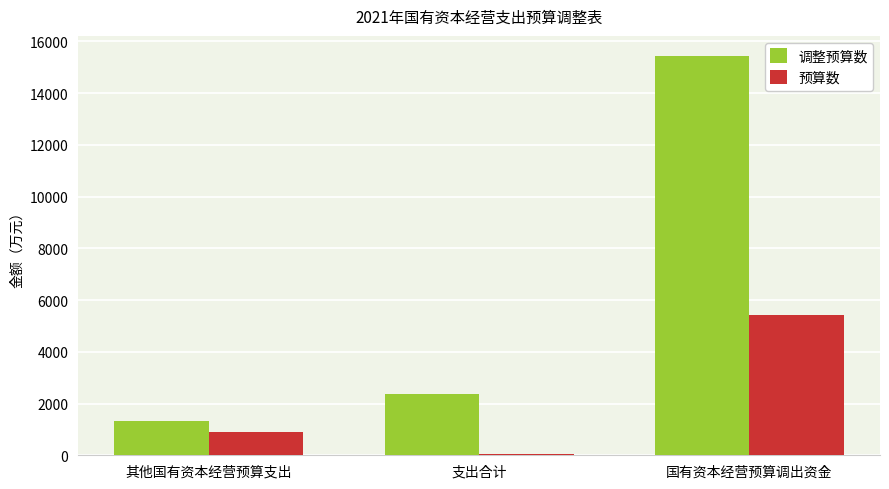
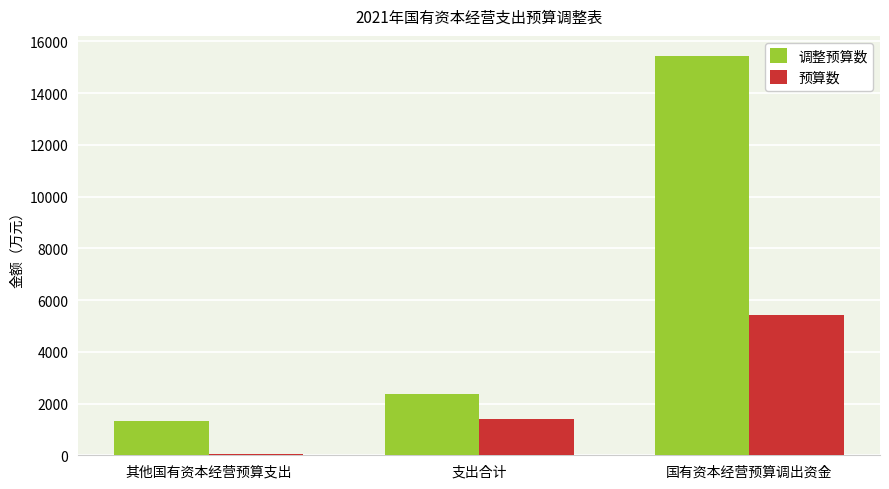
  {
    "调整预算数": {
      "其他国有资本经营预算支出": 1300,
      "支出合计": 2400,
      "国有资本经营预算调出资金": 15400
    },
    "预算数": {
-     "其他国有资本经营预算支出": 900,
-     "支出合计": 0,
+     "其他国有资本经营预算支出": 0,
+     "支出合计": 1400,
      "国有资本经营预算调出资金": 5400
    }
  }
